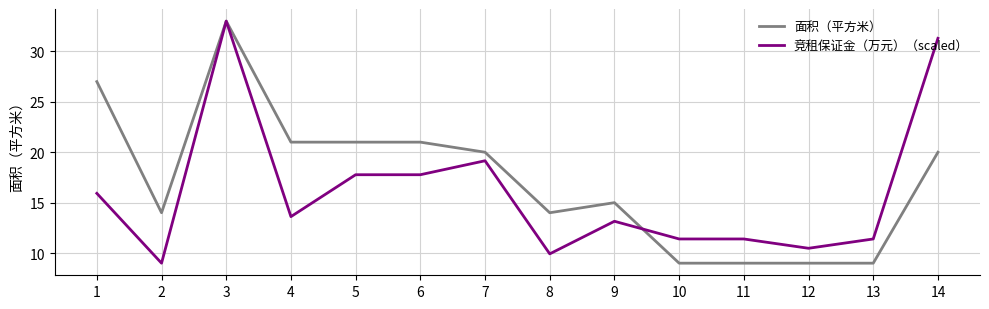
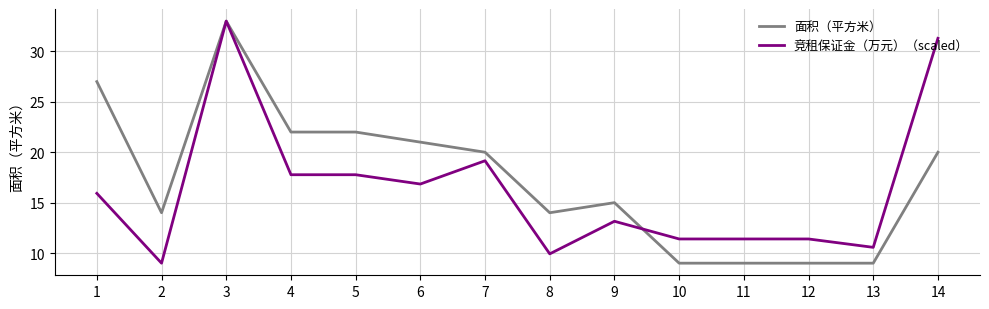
  {
    "面积（平方米）": {
      "1": 27,
      "2": 14,
-     "4": 21,
-     "5": 21,
+     "4": 22,
+     "5": 22,
      "6": 21,
      "7": 20,
      "8": 14,
      "9": 15,
      "10": 9,
      "11": 9,
      "12": 9,
      "13": 9,
      "14": 20
    },
    "竞租保证金（万元）（scaled）": {
      "1": 15.9,
      "2": 9.0,
-     "4": 13.6,
+     "4": 17.8,
      "5": 17.8,
-     "6": 17.8,
+     "6": 16.8,
      "7": 19.2,
      "8": 9.9,
      "9": 13.2,
      "10": 11.4,
      "11": 11.4,
-     "12": 10.5,
-     "13": 11.4,
+     "12": 11.4,
+     "13": 10.6,
      "14": 31.3
    }
  }
